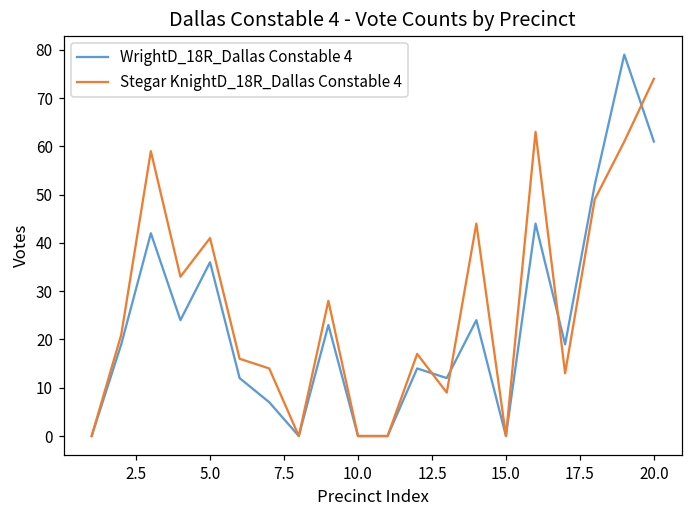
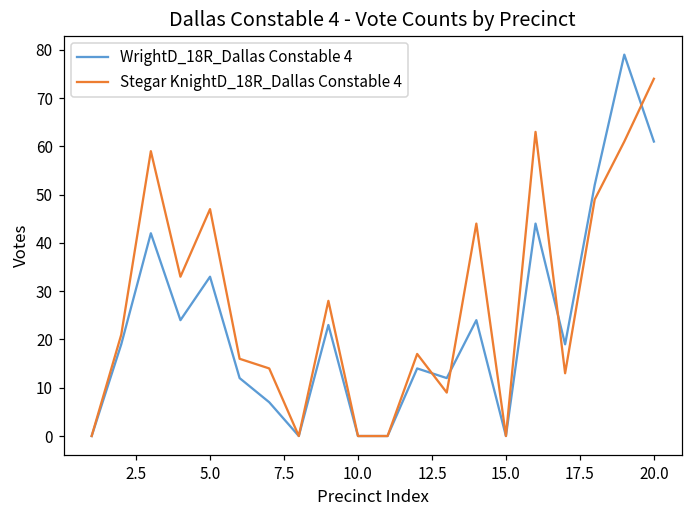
  {
    "WrightD_18R_Dallas Constable 4": {
-     "5.0": 36,
+     "5.0": 33,
      "20.0": 61
    },
    "Stegar KnightD_18R_Dallas Constable 4": {
-     "5.0": 41,
+     "5.0": 47,
      "20.0": 74
    }
  }
